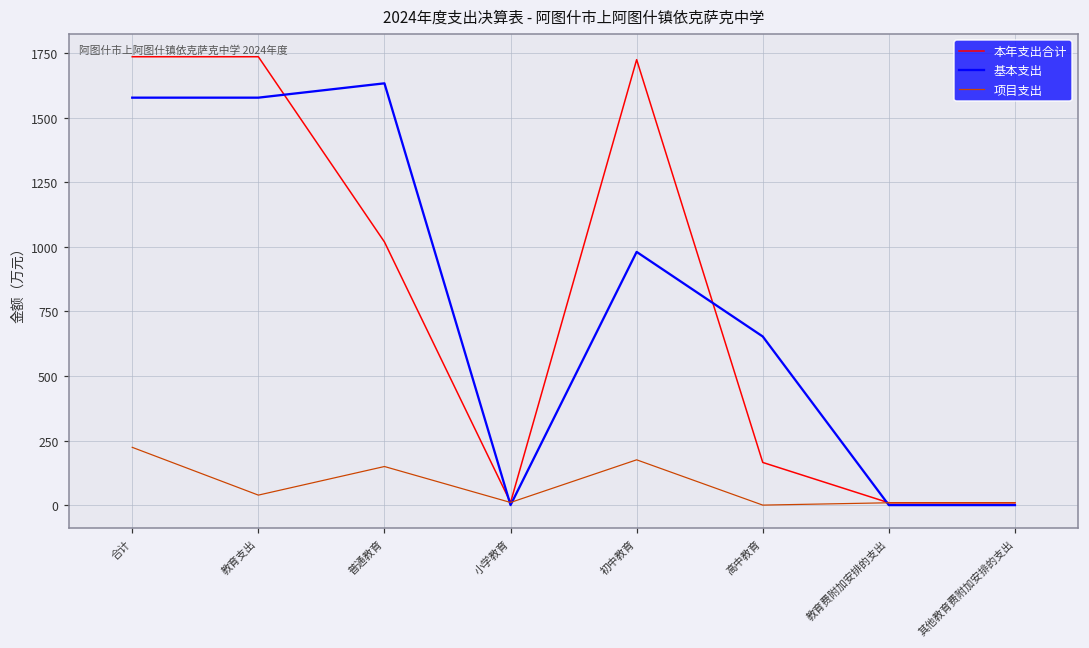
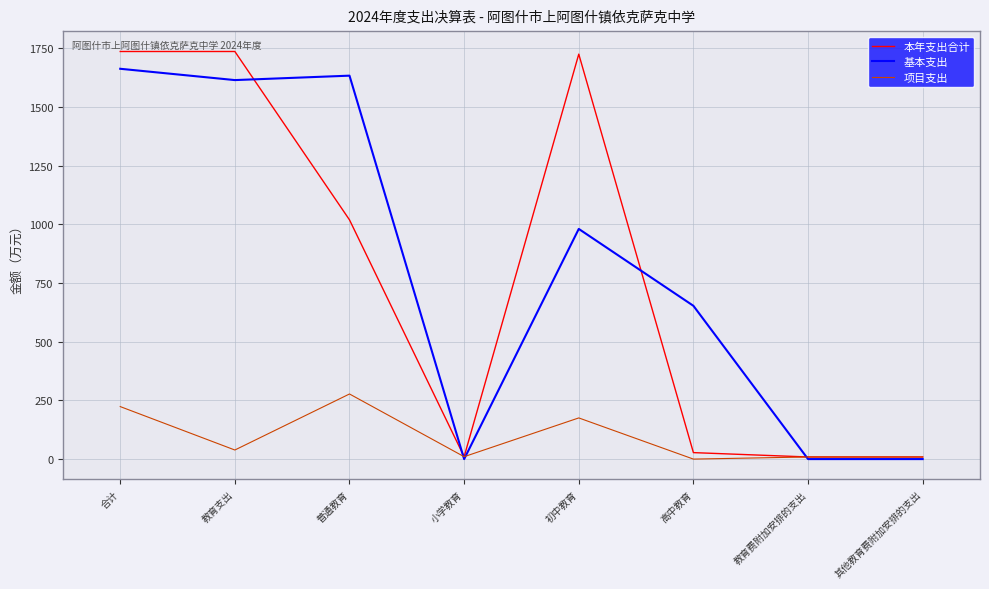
  {
    "本年支出合计": {
      "普通教育": 1020,
      "初中教育": 1730,
-     "高中教育": 170
+     "高中教育": 30
    },
    "基本支出": {
-     "合计": 1580,
-     "教育支出": 1580,
+     "合计": 1660,
+     "教育支出": 1610,
      "普通教育": 1630,
      "初中教育": 980,
      "高中教育": 650
    },
    "项目支出": {
      "合计": 220,
      "教育支出": 40,
-     "普通教育": 150,
+     "普通教育": 280,
      "初中教育": 180,
      "高中教育": 0
    }
  }
